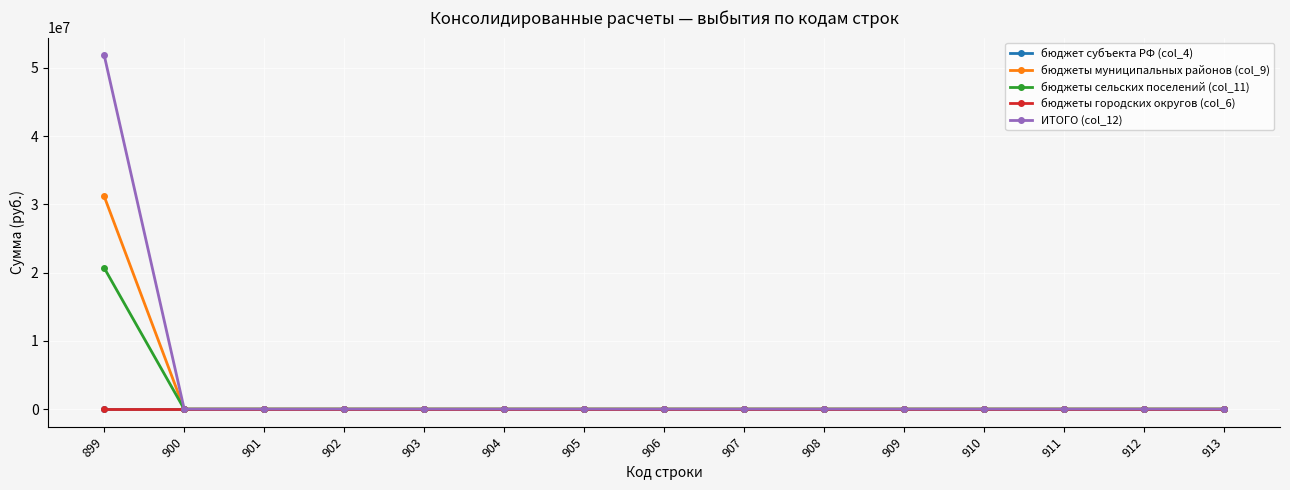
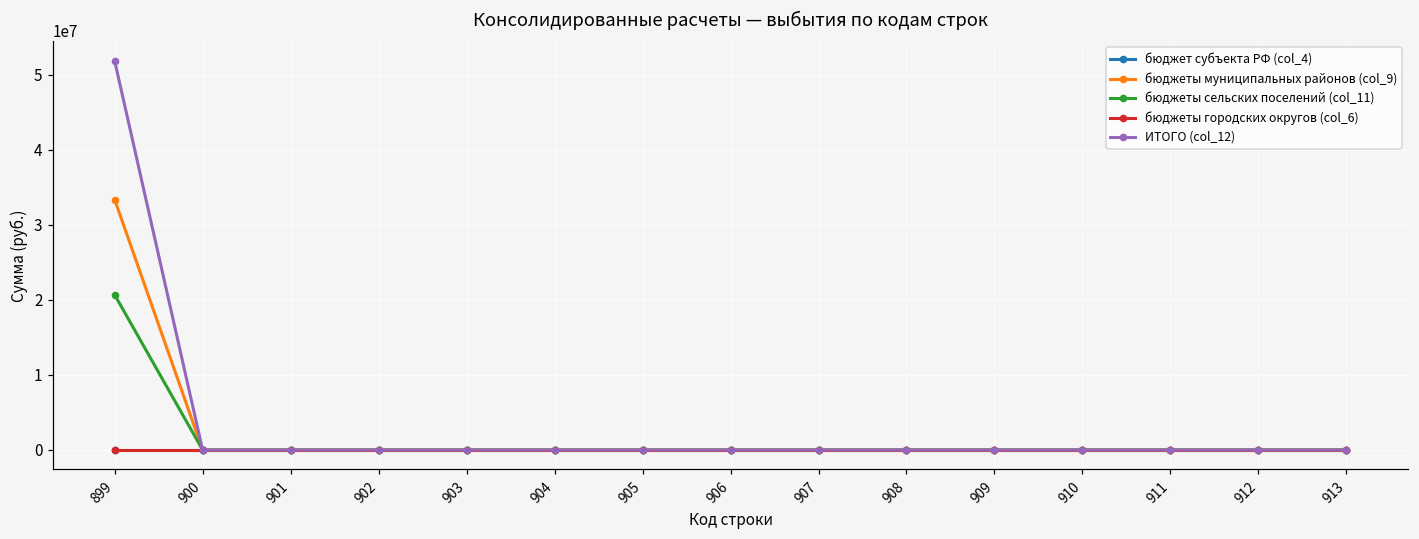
  {
    "бюджеты городских округов (col_6)": {
      "899": 0
    },
    "бюджеты муниципальных районов (col_9)": {
-     "899": 31000000
+     "899": 33000000
    },
    "бюджеты сельских поселений (col_11)": {
      "899": 21000000
    },
    "ИТОГО (col_12)": {
      "899": 52000000
    }
  }
